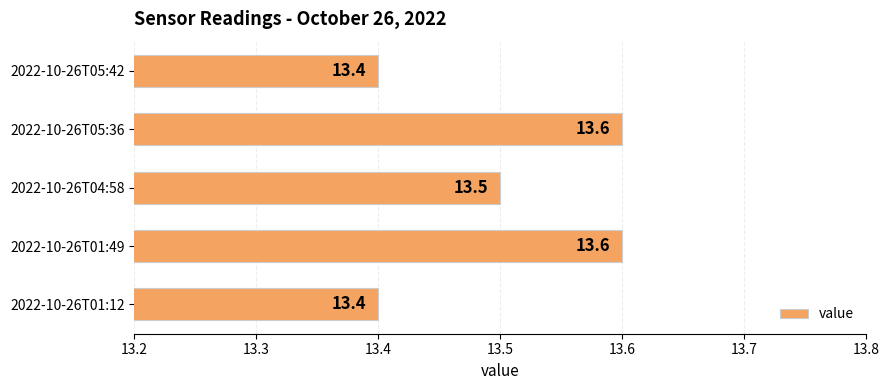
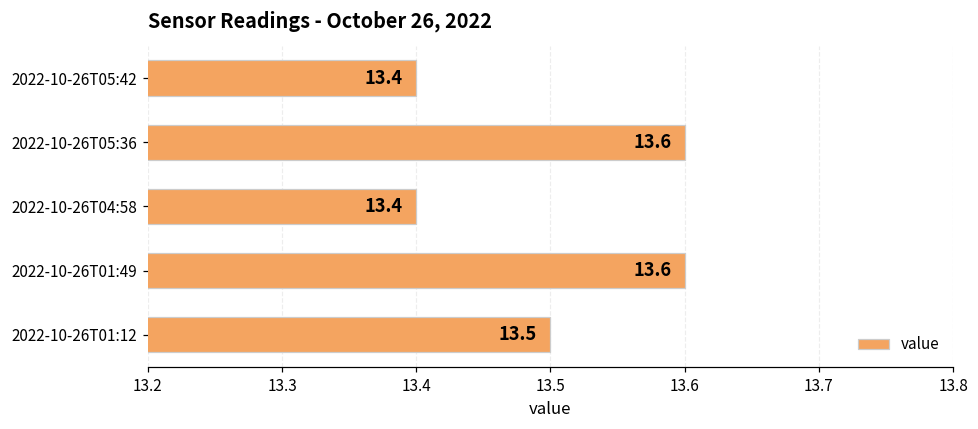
  {
    "2022-10-26T05:42": 13.4,
    "2022-10-26T05:36": 13.6,
-   "2022-10-26T04:58": 13.5,
+   "2022-10-26T04:58": 13.4,
    "2022-10-26T01:49": 13.6,
-   "2022-10-26T01:12": 13.4
+   "2022-10-26T01:12": 13.5
  }
